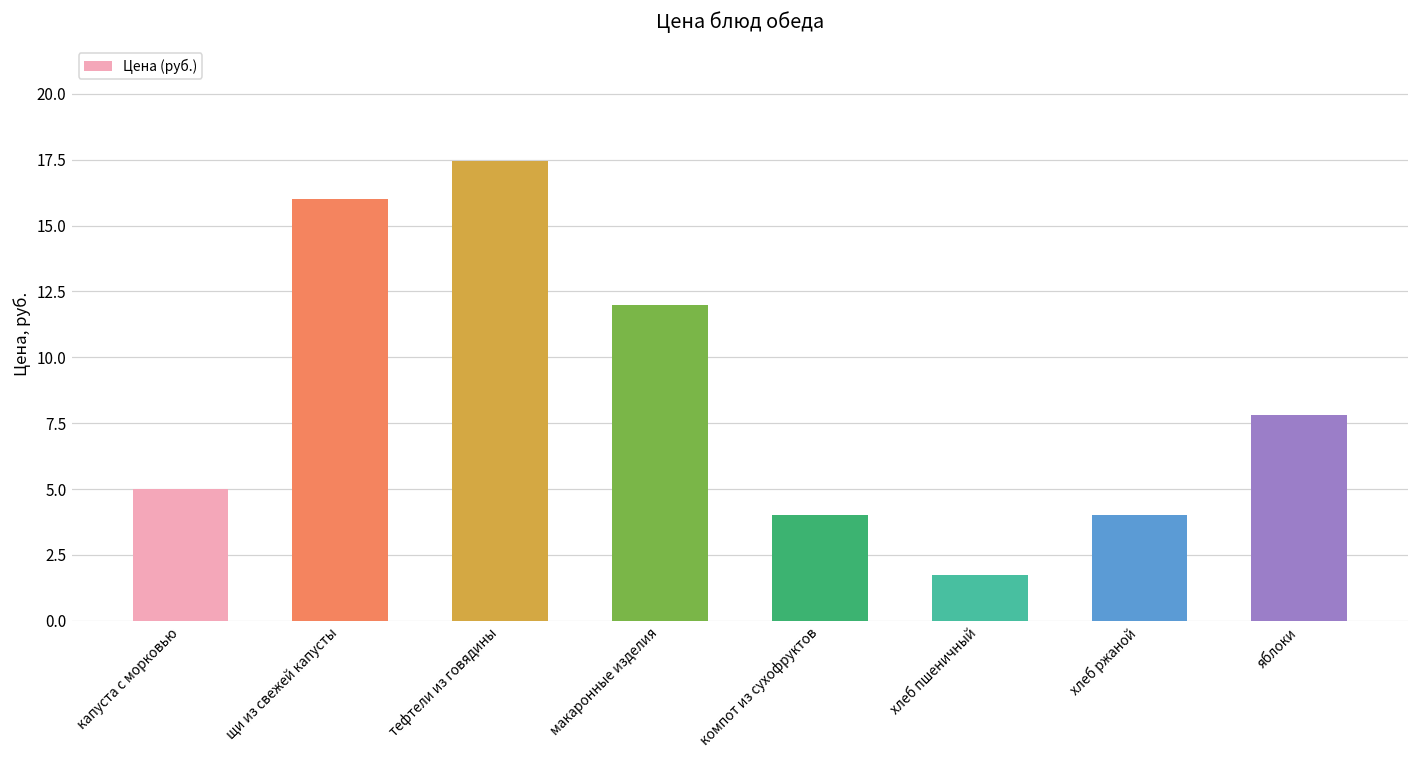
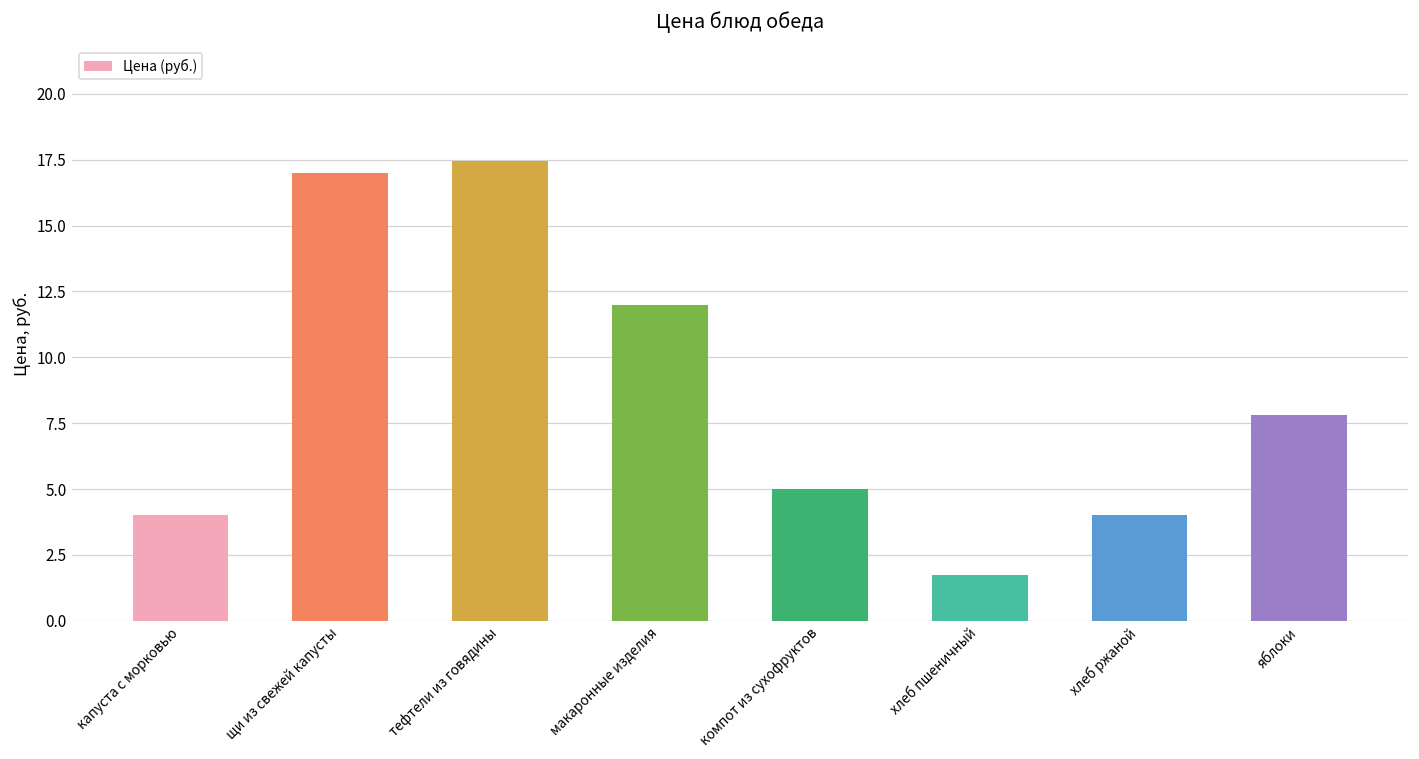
  {
-   "капуста с морковью": 5,
-   "щи из свежей капусты": 16,
+   "капуста с морковью": 4,
+   "щи из свежей капусты": 17,
    "тефтели из говядины": 17.5,
    "макаронные изделия": 12,
-   "компот из сухофруктов": 4,
+   "компот из сухофруктов": 5,
    "хлеб пшеничный": 1.8,
    "хлеб ржаной": 4,
    "яблоки": 7.8
  }
